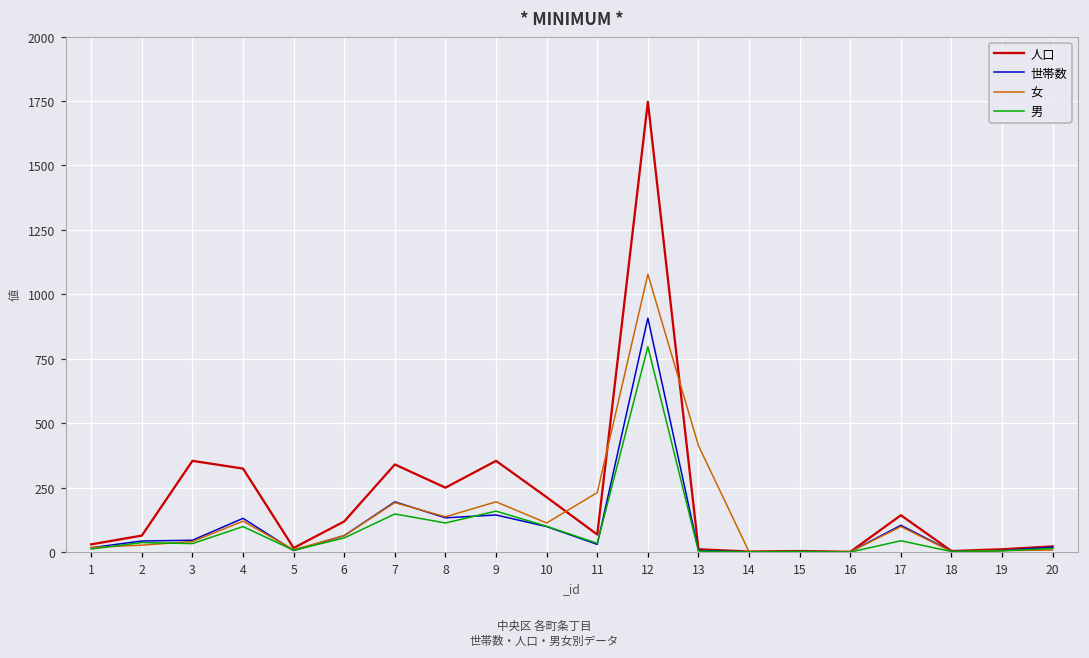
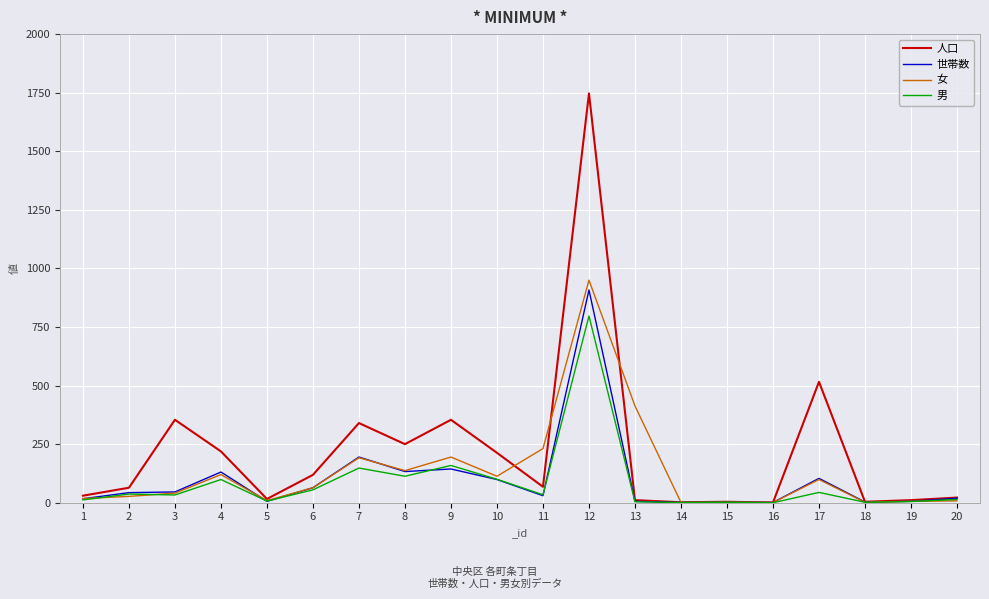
  {
    "人口": {
      "1": 30,
      "2": 60,
      "3": 350,
-     "4": 320,
+     "4": 220,
      "6": 120,
      "7": 340,
      "8": 250,
      "9": 350,
      "10": 210,
      "11": 70,
      "12": 1750,
-     "17": 140
+     "17": 520
    },
    "世帯数": {
      "4": 130,
      "9": 140,
      "12": 910
    },
    "女": {
      "4": 120,
      "9": 200,
      "10": 110,
      "11": 230,
-     "12": 1080,
+     "12": 950,
      "13": 410
    },
    "男": {
      "4": 100,
      "7": 150,
      "8": 110,
      "9": 160,
      "12": 800,
      "17": 40
    }
  }
